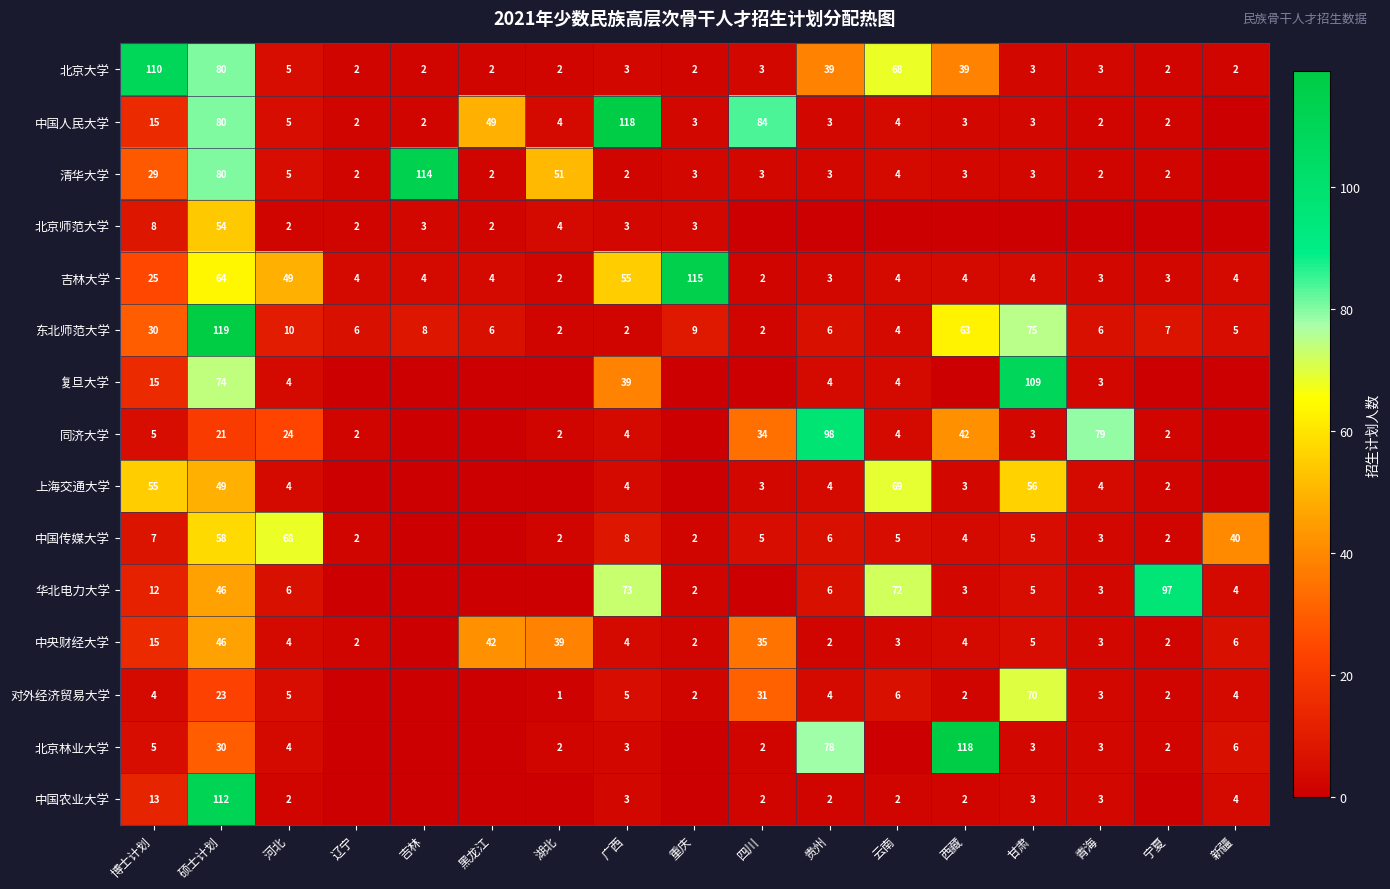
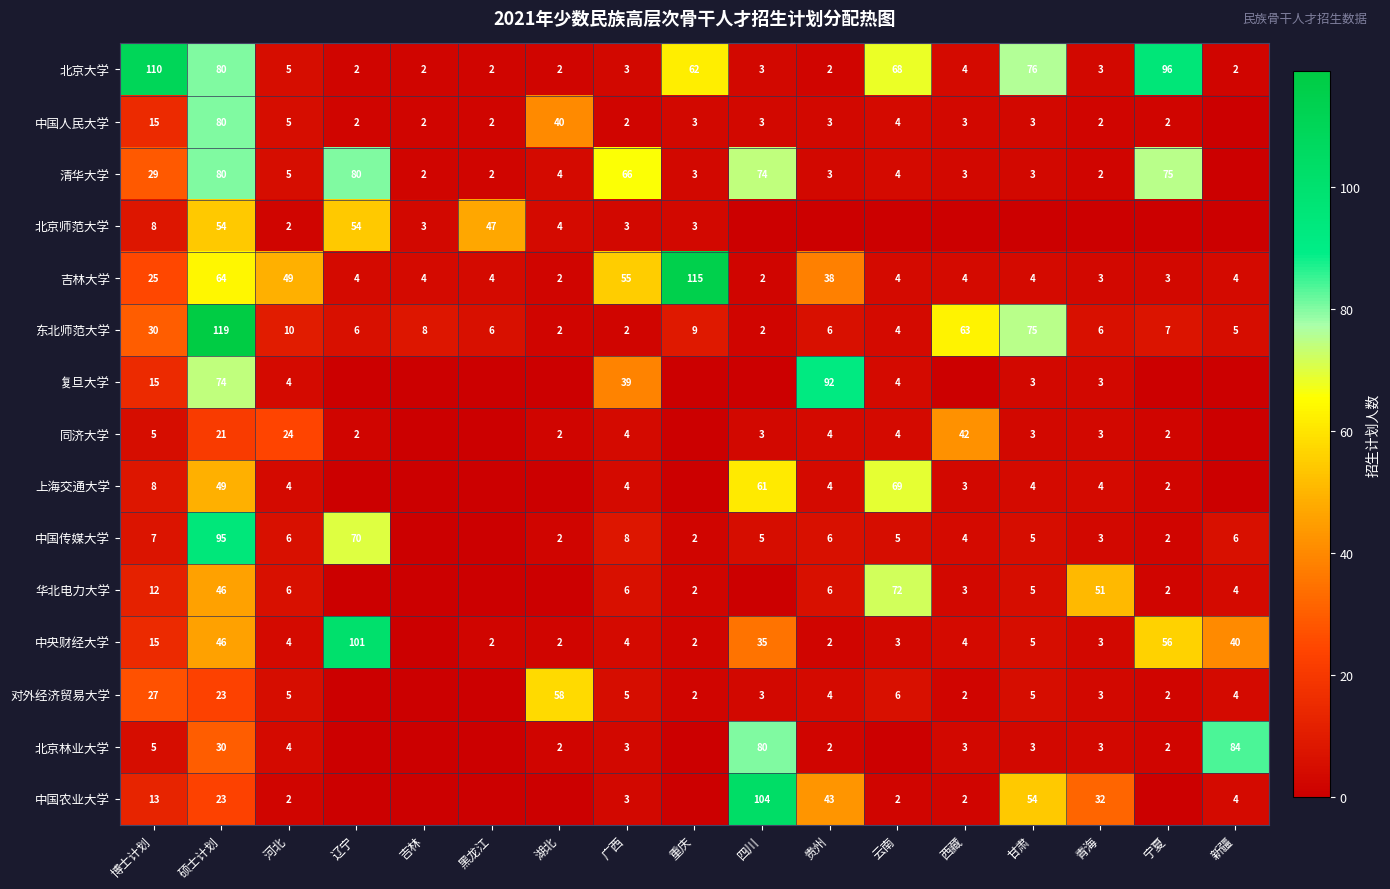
  {
    "北京大学": {
      "博士计划": 110,
      "硕士计划": 80,
      "河北": 5,
      "辽宁": 2,
      "吉林": 2,
      "黑龙江": 2,
      "湖北": 2,
      "广西": 3,
-     "重庆": 2,
+     "重庆": 62,
      "四川": 3,
-     "贵州": 39,
+     "贵州": 2,
      "云南": 68,
-     "西藏": 39,
-     "甘肃": 3,
+     "西藏": 4,
+     "甘肃": 76,
      "青海": 3,
-     "宁夏": 2,
+     "宁夏": 96,
      "新疆": 2
    },
    "中国人民大学": {
      "博士计划": 15,
      "硕士计划": 80,
      "河北": 5,
      "辽宁": 2,
      "吉林": 2,
-     "黑龙江": 49,
-     "湖北": 4,
-     "广西": 118,
+     "黑龙江": 2,
+     "湖北": 40,
+     "广西": 2,
      "重庆": 3,
-     "四川": 84,
+     "四川": 3,
      "贵州": 3,
      "云南": 4,
      "西藏": 3,
      "甘肃": 3,
      "青海": 2,
      "宁夏": 2
    },
    "清华大学": {
      "博士计划": 29,
      "硕士计划": 80,
      "河北": 5,
-     "辽宁": 2,
-     "吉林": 114,
+     "辽宁": 80,
+     "吉林": 2,
      "黑龙江": 2,
-     "湖北": 51,
-     "广西": 2,
+     "湖北": 4,
+     "广西": 66,
      "重庆": 3,
-     "四川": 3,
+     "四川": 74,
      "贵州": 3,
      "云南": 4,
      "西藏": 3,
      "甘肃": 3,
      "青海": 2,
-     "宁夏": 2
+     "宁夏": 75
    },
    "北京师范大学": {
      "博士计划": 8,
      "硕士计划": 54,
      "河北": 2,
-     "辽宁": 2,
+     "辽宁": 54,
      "吉林": 3,
-     "黑龙江": 2,
+     "黑龙江": 47,
      "湖北": 4,
      "广西": 3,
      "重庆": 3
    },
    "吉林大学": {
      "博士计划": 25,
      "硕士计划": 64,
      "河北": 49,
      "辽宁": 4,
      "吉林": 4,
      "黑龙江": 4,
      "湖北": 2,
      "广西": 55,
      "重庆": 115,
      "四川": 2,
-     "贵州": 3,
+     "贵州": 38,
      "云南": 4,
      "西藏": 4,
      "甘肃": 4,
      "青海": 3,
      "宁夏": 3,
      "新疆": 4
    },
    "复旦大学": {
      "博士计划": 15,
      "硕士计划": 74,
      "河北": 4,
      "广西": 39,
-     "贵州": 4,
+     "贵州": 92,
      "云南": 4,
-     "甘肃": 109,
+     "甘肃": 3,
      "青海": 3
    },
    "同济大学": {
      "博士计划": 5,
      "硕士计划": 21,
      "河北": 24,
      "辽宁": 2,
      "湖北": 2,
      "广西": 4,
-     "四川": 34,
-     "贵州": 98,
+     "四川": 3,
+     "贵州": 4,
      "云南": 4,
      "西藏": 42,
      "甘肃": 3,
-     "青海": 79,
+     "青海": 3,
      "宁夏": 2
    },
    "上海交通大学": {
-     "博士计划": 55,
+     "博士计划": 8,
      "硕士计划": 49,
      "河北": 4,
      "广西": 4,
-     "四川": 3,
+     "四川": 61,
      "贵州": 4,
      "云南": 69,
      "西藏": 3,
-     "甘肃": 56,
+     "甘肃": 4,
      "青海": 4,
      "宁夏": 2
    },
    "中国传媒大学": {
      "博士计划": 7,
-     "硕士计划": 58,
-     "河北": 68,
-     "辽宁": 2,
+     "硕士计划": 95,
+     "河北": 6,
+     "辽宁": 70,
      "湖北": 2,
      "广西": 8,
      "重庆": 2,
      "四川": 5,
      "贵州": 6,
      "云南": 5,
      "西藏": 4,
      "甘肃": 5,
      "青海": 3,
      "宁夏": 2,
-     "新疆": 40
+     "新疆": 6
    },
    "华北电力大学": {
      "博士计划": 12,
      "硕士计划": 46,
      "河北": 6,
-     "广西": 73,
+     "广西": 6,
      "重庆": 2,
      "贵州": 6,
      "云南": 72,
      "西藏": 3,
      "甘肃": 5,
-     "青海": 3,
-     "宁夏": 97,
+     "青海": 51,
+     "宁夏": 2,
      "新疆": 4
    },
    "中央财经大学": {
      "博士计划": 15,
      "硕士计划": 46,
      "河北": 4,
-     "辽宁": 2,
-     "黑龙江": 42,
-     "湖北": 39,
+     "辽宁": 101,
+     "黑龙江": 2,
+     "湖北": 2,
      "广西": 4,
      "重庆": 2,
      "四川": 35,
      "贵州": 2,
      "云南": 3,
      "西藏": 4,
      "甘肃": 5,
      "青海": 3,
-     "宁夏": 2,
-     "新疆": 6
+     "宁夏": 56,
+     "新疆": 40
    },
    "对外经济贸易大学": {
-     "博士计划": 4,
+     "博士计划": 27,
      "硕士计划": 23,
      "河北": 5,
-     "湖北": 1,
+     "湖北": 58,
      "广西": 5,
      "重庆": 2,
-     "四川": 31,
+     "四川": 3,
      "贵州": 4,
      "云南": 6,
      "西藏": 2,
-     "甘肃": 70,
+     "甘肃": 5,
      "青海": 3,
      "宁夏": 2,
      "新疆": 4
    },
    "北京林业大学": {
      "博士计划": 5,
      "硕士计划": 30,
      "河北": 4,
      "湖北": 2,
      "广西": 3,
-     "四川": 2,
-     "贵州": 78,
-     "西藏": 118,
+     "四川": 80,
+     "贵州": 2,
+     "西藏": 3,
      "甘肃": 3,
      "青海": 3,
      "宁夏": 2,
-     "新疆": 6
+     "新疆": 84
    },
    "中国农业大学": {
      "博士计划": 13,
-     "硕士计划": 112,
+     "硕士计划": 23,
      "河北": 2,
      "广西": 3,
-     "四川": 2,
-     "贵州": 2,
+     "四川": 104,
+     "贵州": 43,
      "云南": 2,
      "西藏": 2,
-     "甘肃": 3,
-     "青海": 3,
+     "甘肃": 54,
+     "青海": 32,
      "新疆": 4
    }
  }
